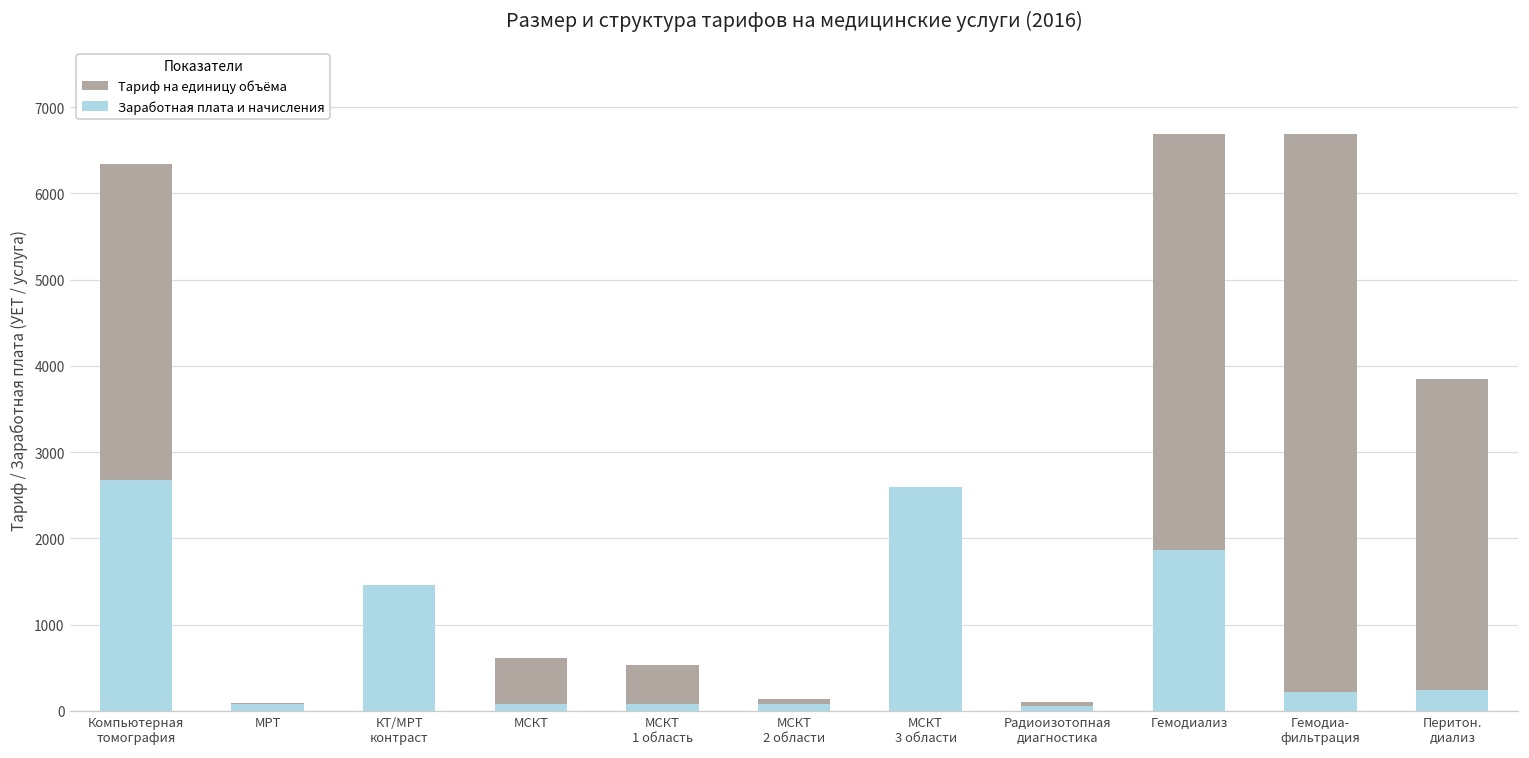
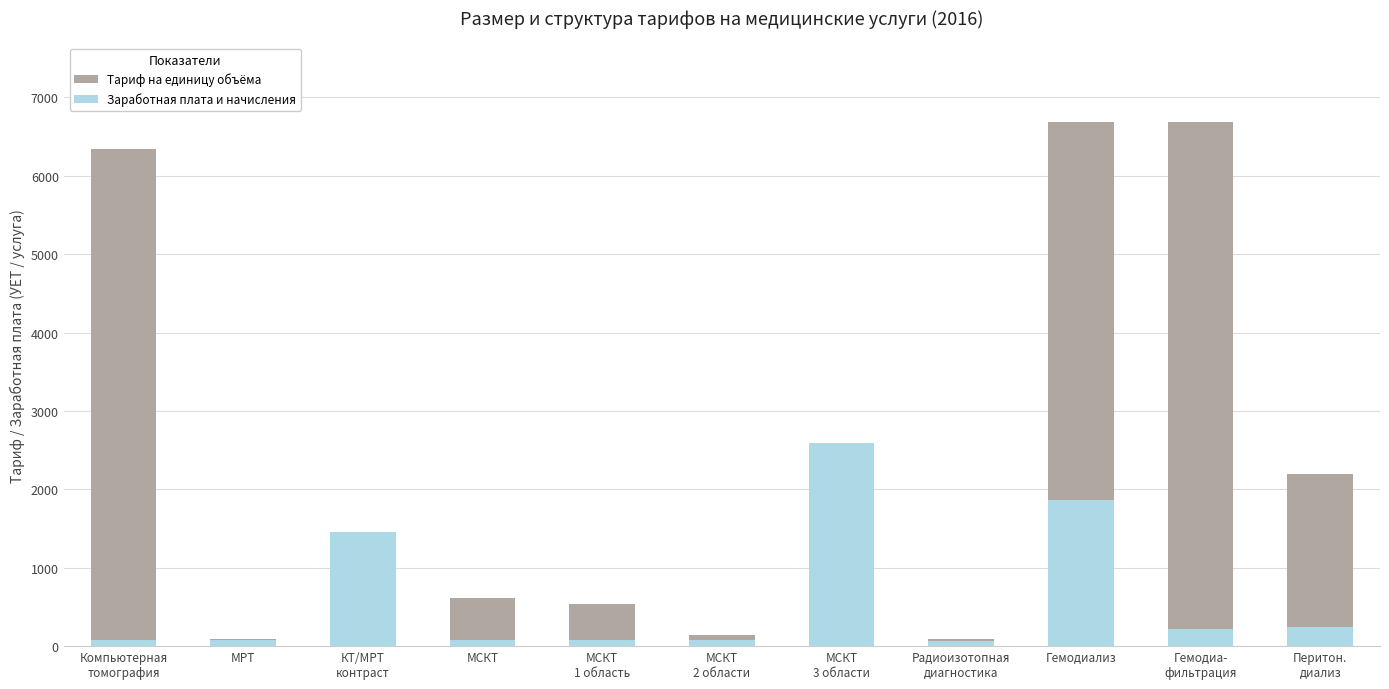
  {
    "Тариф на единицу объёма": {
      "Компьютерная томография": 6300,
      "МРТ": 100,
      "МСКТ": 600,
      "МСКТ 1 область": 500,
      "МСКТ 2 области": 100,
      "Радиоизотопная диагностика": 100,
      "Гемодиализ": 6700,
      "Гемодиа- фильтрация": 6700,
-     "Перитон. диализ": 3800
+     "Перитон. диализ": 2200
    },
    "Заработная плата и начисления": {
-     "Компьютерная томография": 2700,
+     "Компьютерная томография": 100,
      "МРТ": 100,
      "КТ/МРТ контраст": 1500,
      "МСКТ 3 области": 2600
    }
  }
